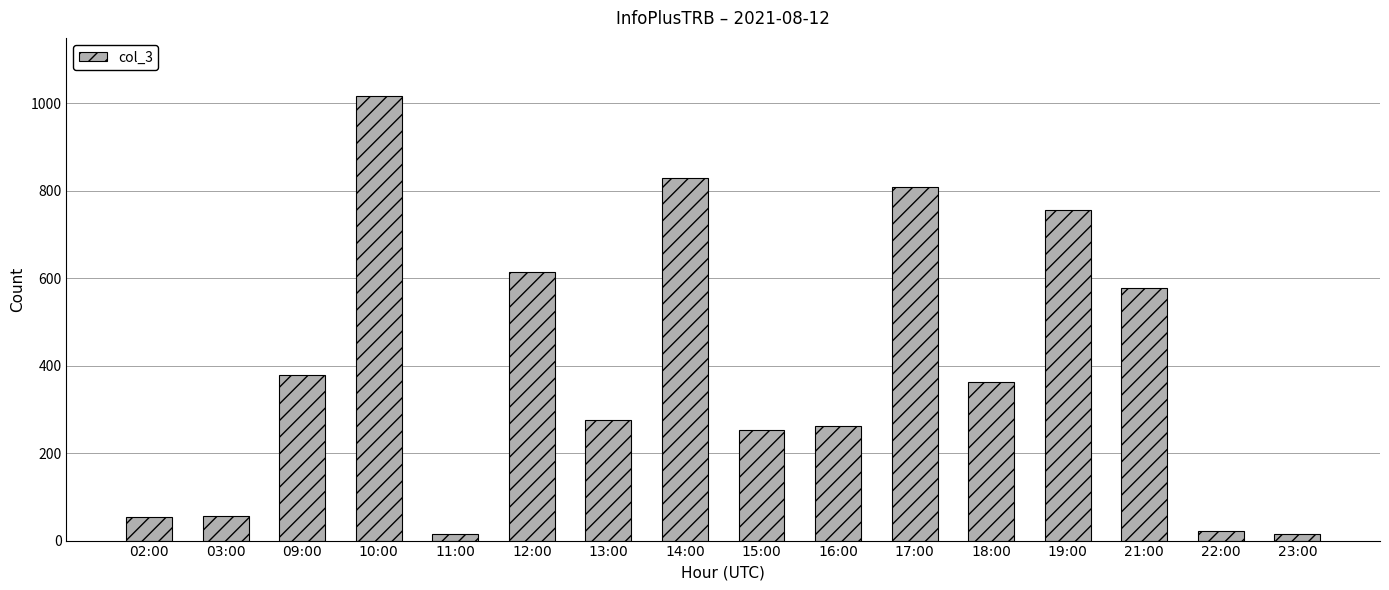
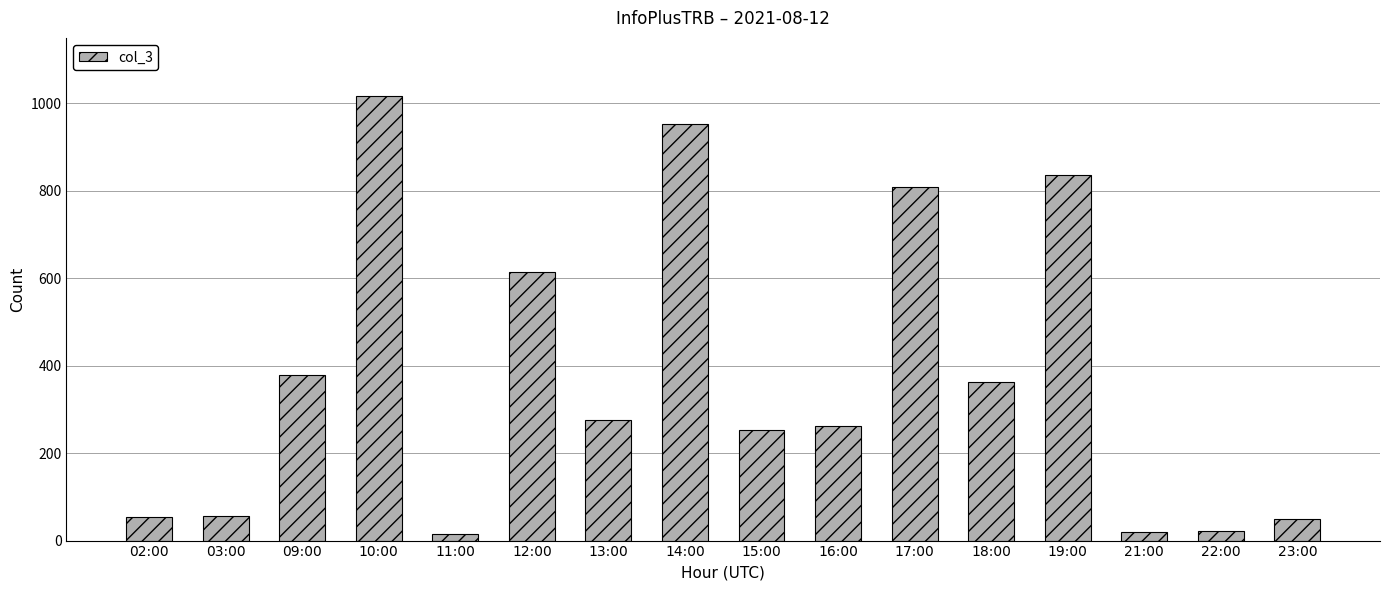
  {
    "02:00": 50,
    "03:00": 60,
    "09:00": 380,
    "10:00": 1020,
    "11:00": 20,
    "12:00": 620,
    "13:00": 280,
-   "14:00": 830,
+   "14:00": 950,
    "15:00": 250,
    "16:00": 260,
    "17:00": 810,
    "18:00": 360,
-   "19:00": 760,
-   "21:00": 580,
+   "19:00": 840,
+   "21:00": 20,
    "22:00": 20,
-   "23:00": 20
+   "23:00": 50
  }
